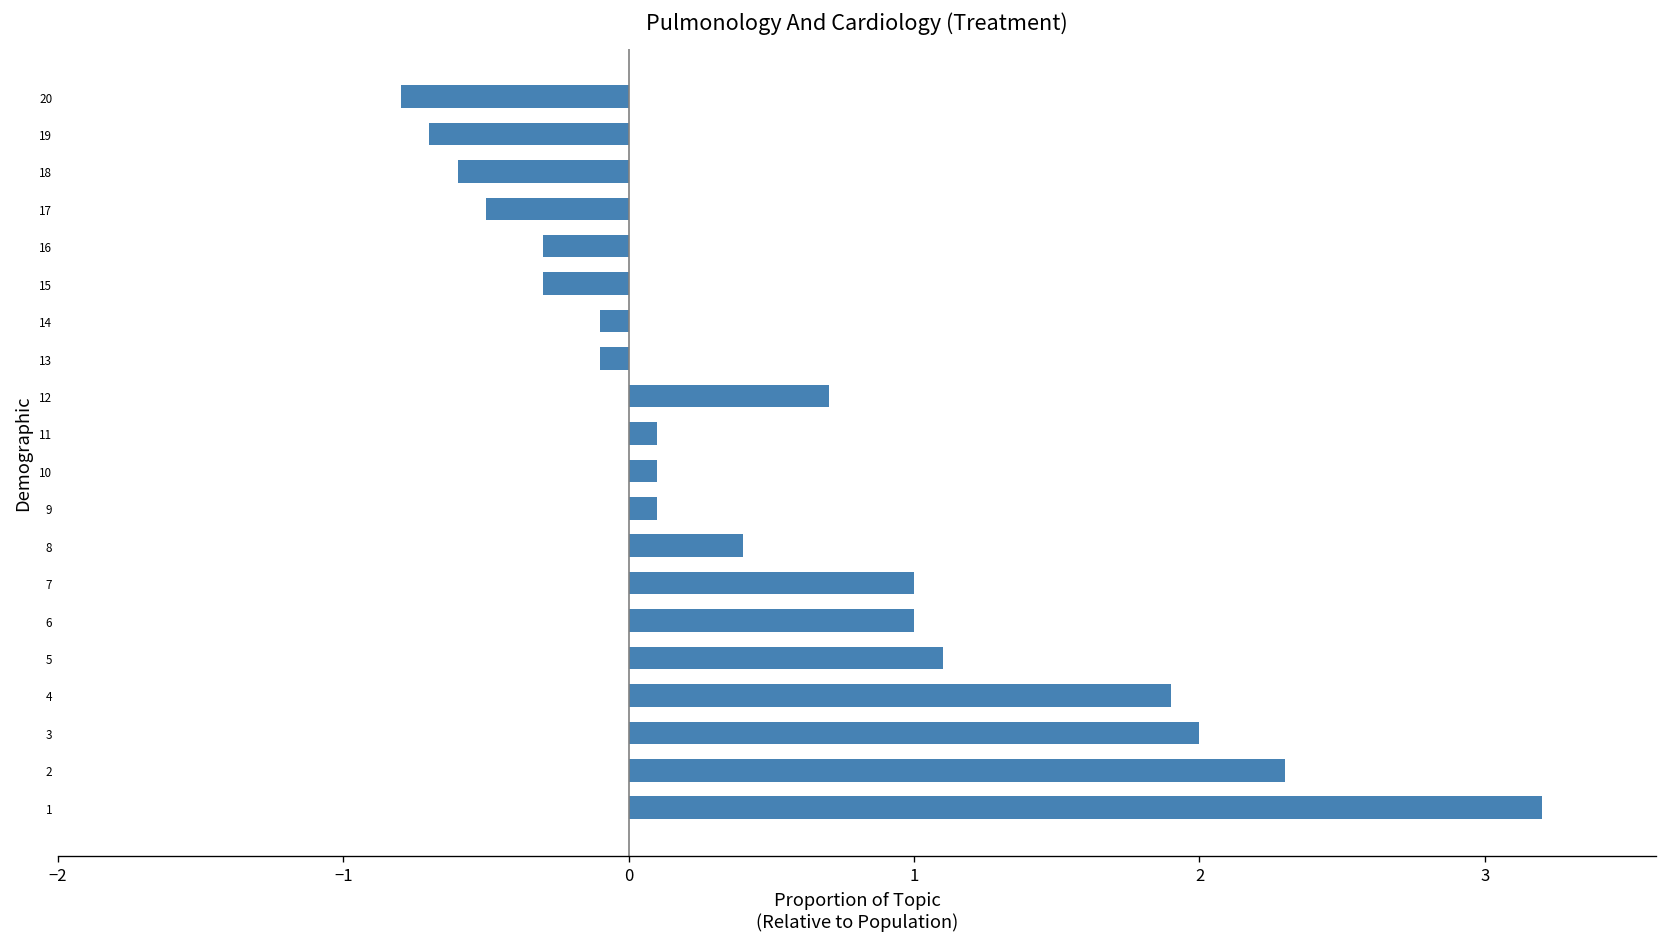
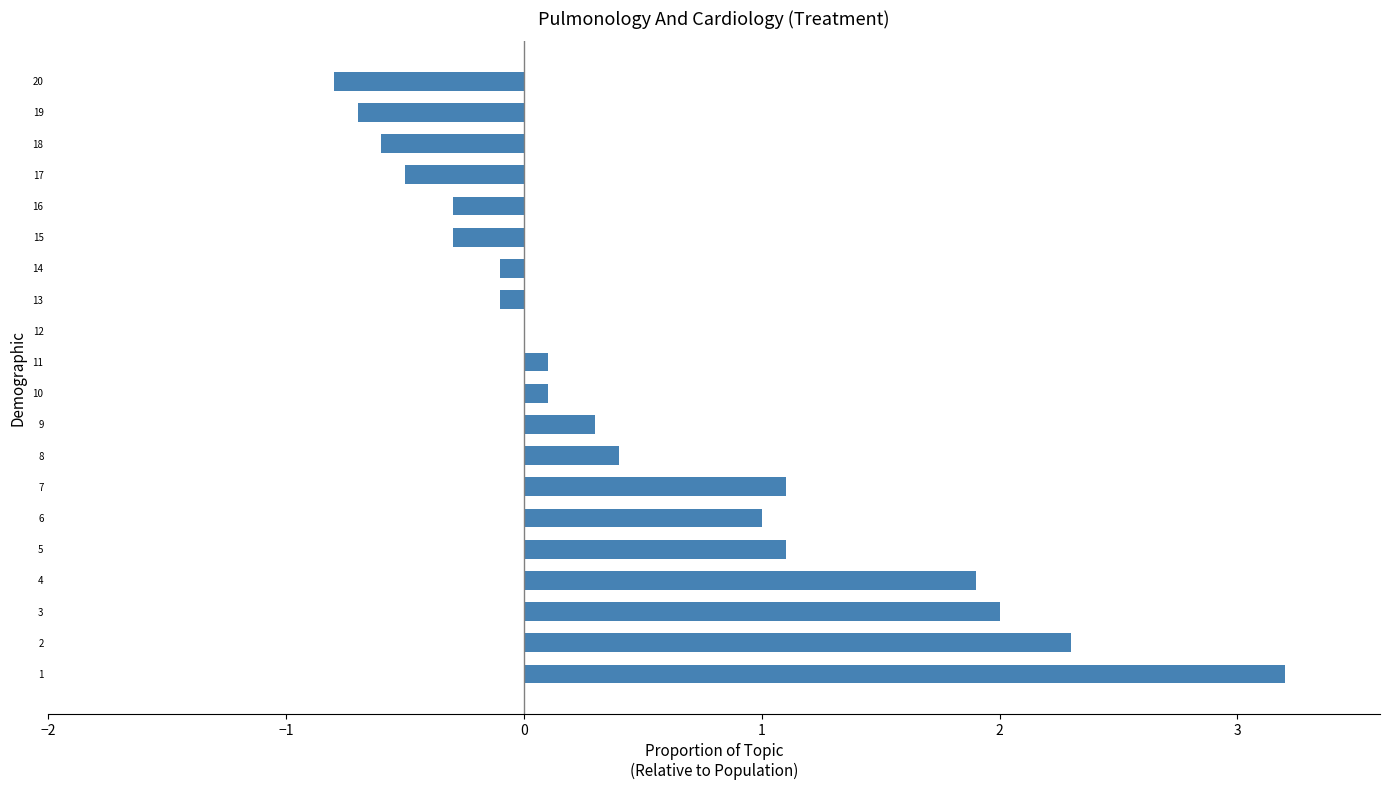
  {
    "20": -0.8,
    "19": -0.7,
    "18": -0.6,
    "17": -0.5,
    "16": -0.3,
    "15": -0.3,
    "14": -0.1,
    "13": -0.1,
-   "12": 0.7,
+   "12": 0.0,
    "11": 0.1,
    "10": 0.1,
-   "9": 0.1,
+   "9": 0.3,
    "8": 0.4,
-   "7": 1.0,
+   "7": 1.1,
    "6": 1.0,
    "5": 1.1,
    "4": 1.9,
    "3": 2.0,
    "2": 2.3,
    "1": 3.2
  }
